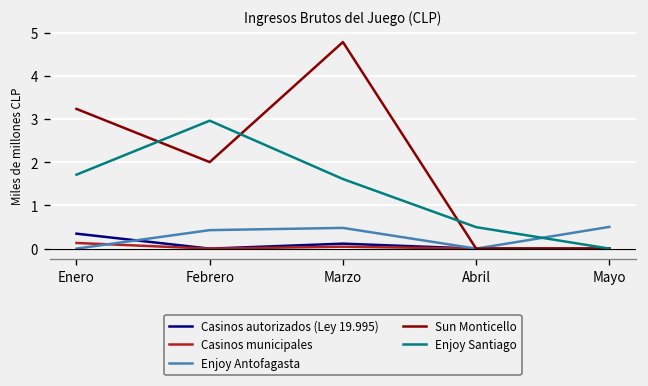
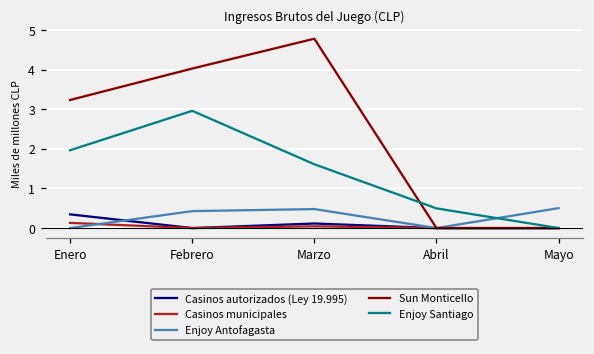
  {
    "Casinos autorizados (Ley 19.995)": {
      "Enero": 0.3,
      "Marzo": 0.1
    },
    "Casinos municipales": {
      "Enero": 0.1,
      "Marzo": 0.0
    },
    "Enjoy Antofagasta": {
      "Enero": 0.0,
      "Febrero": 0.4,
      "Marzo": 0.5,
      "Mayo": 0.5
    },
    "Sun Monticello": {
      "Enero": 3.2,
-     "Febrero": 2.0,
+     "Febrero": 4.0,
      "Marzo": 4.8
    },
    "Enjoy Santiago": {
-     "Enero": 1.7,
+     "Enero": 2.0,
      "Febrero": 3.0,
      "Marzo": 1.6,
      "Abril": 0.5
    }
  }
